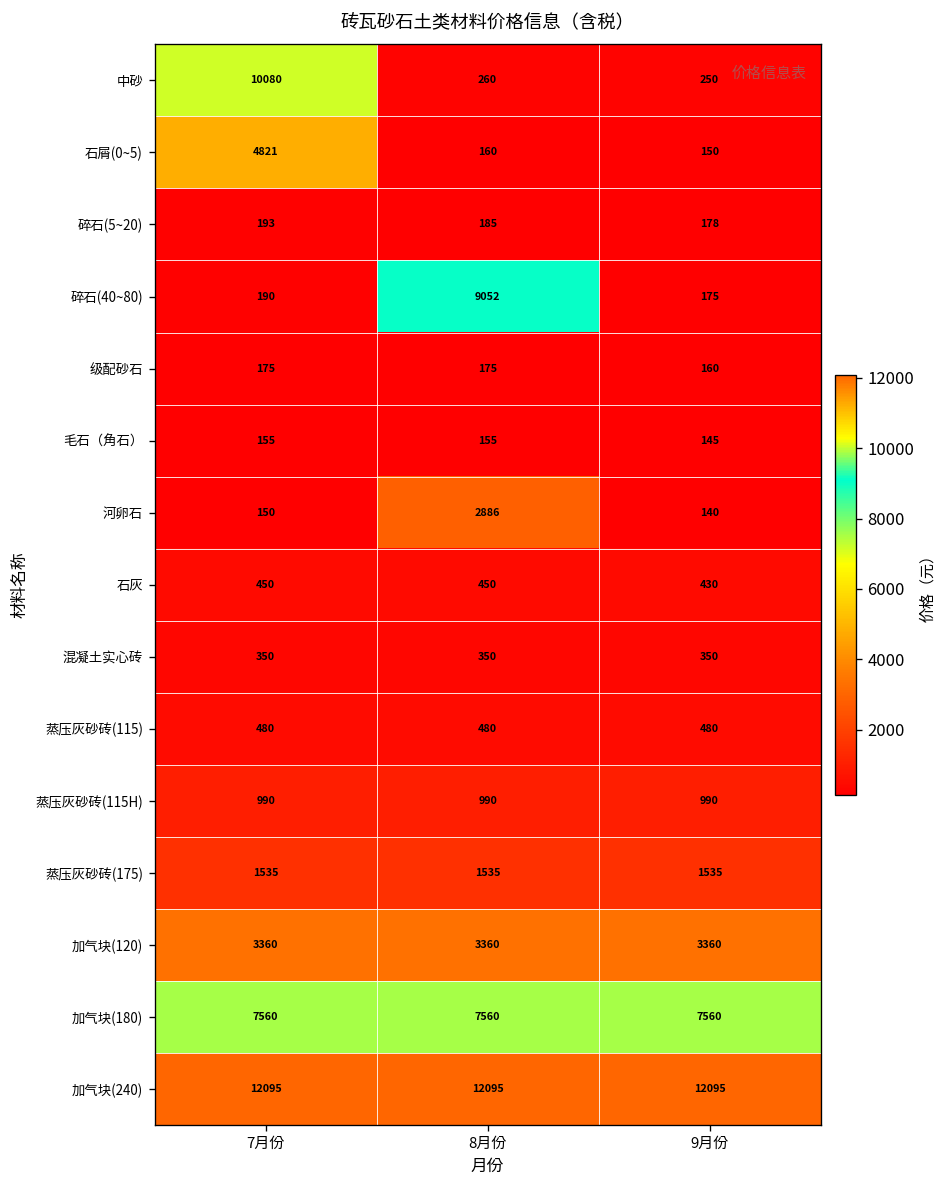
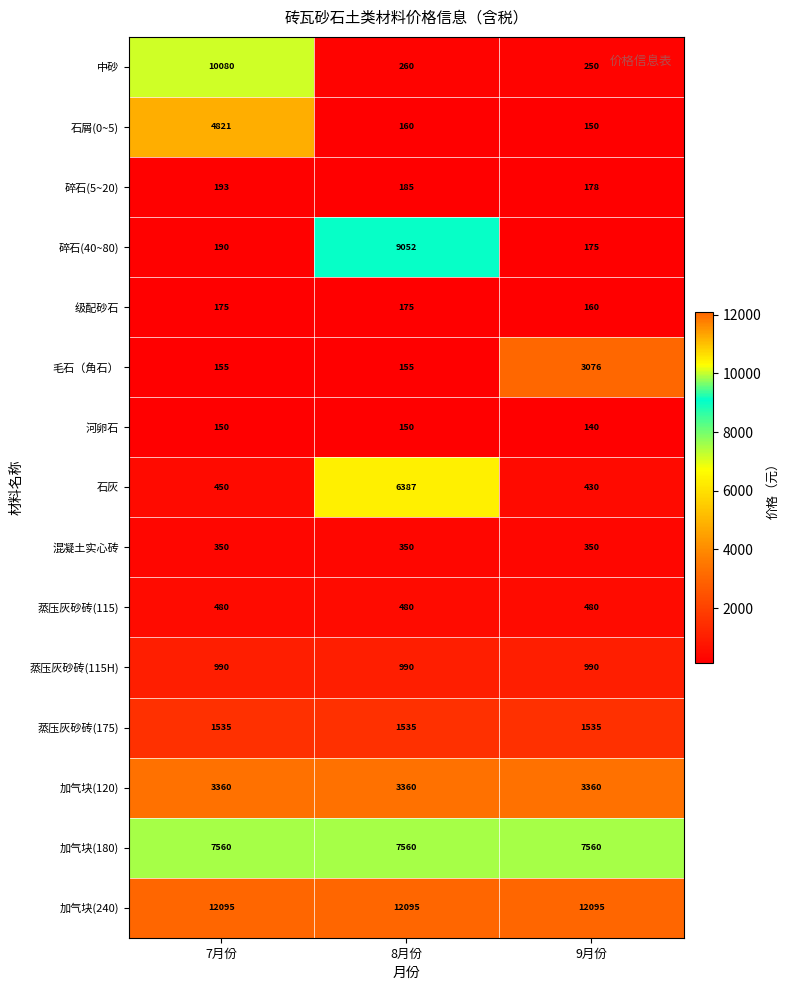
  {
    "中砂": {
      "7月份": 10080,
      "8月份": 260
    },
    "石屑(0~5)": {
      "7月份": 4821,
      "8月份": 160,
      "9月份": 150
    },
    "碎石(5~20)": {
      "7月份": 193,
      "8月份": 185,
      "9月份": 178
    },
    "碎石(40~80)": {
      "7月份": 190,
      "8月份": 9052,
      "9月份": 175
    },
    "级配砂石": {
      "7月份": 175,
      "8月份": 175,
      "9月份": 160
    },
    "毛石（角石）": {
      "7月份": 155,
      "8月份": 155,
-     "9月份": 145
+     "9月份": 3076
    },
    "河卵石": {
      "7月份": 150,
-     "8月份": 2886,
+     "8月份": 150,
      "9月份": 140
    },
    "石灰": {
      "7月份": 450,
-     "8月份": 450,
+     "8月份": 6387,
      "9月份": 430
    },
    "混凝土实心砖": {
      "7月份": 350,
      "8月份": 350,
      "9月份": 350
    },
    "蒸压灰砂砖(115)": {
      "7月份": 480,
      "8月份": 480,
      "9月份": 480
    },
    "蒸压灰砂砖(115H)": {
      "7月份": 990,
      "8月份": 990,
      "9月份": 990
    },
    "蒸压灰砂砖(175)": {
      "7月份": 1535,
      "8月份": 1535,
      "9月份": 1535
    },
    "加气块(120)": {
      "7月份": 3360,
      "8月份": 3360,
      "9月份": 3360
    },
    "加气块(180)": {
      "7月份": 7560,
      "8月份": 7560,
      "9月份": 7560
    },
    "加气块(240)": {
      "7月份": 12095,
      "8月份": 12095,
      "9月份": 12095
    }
  }
